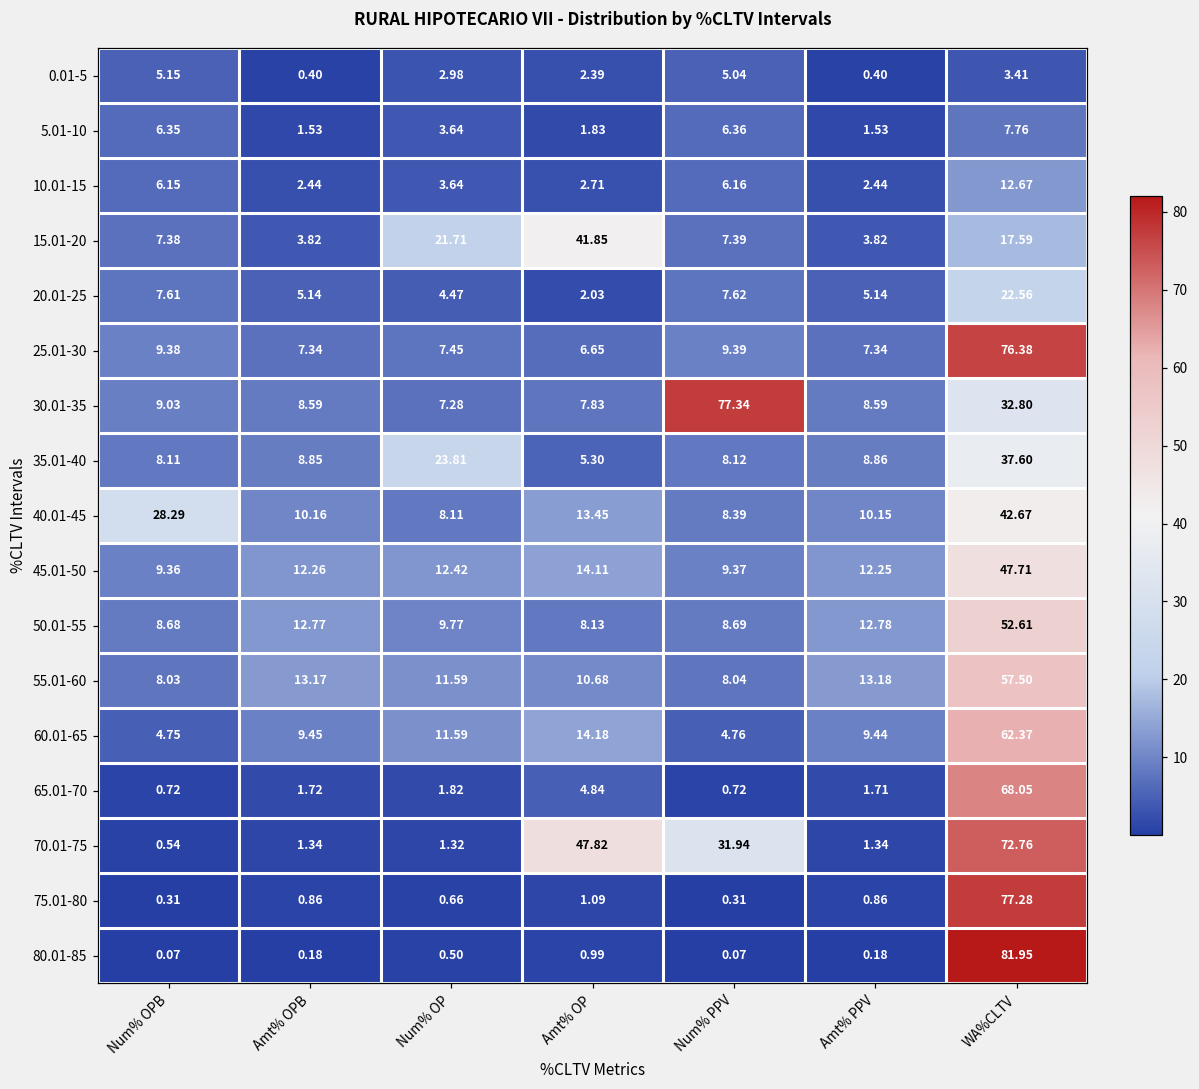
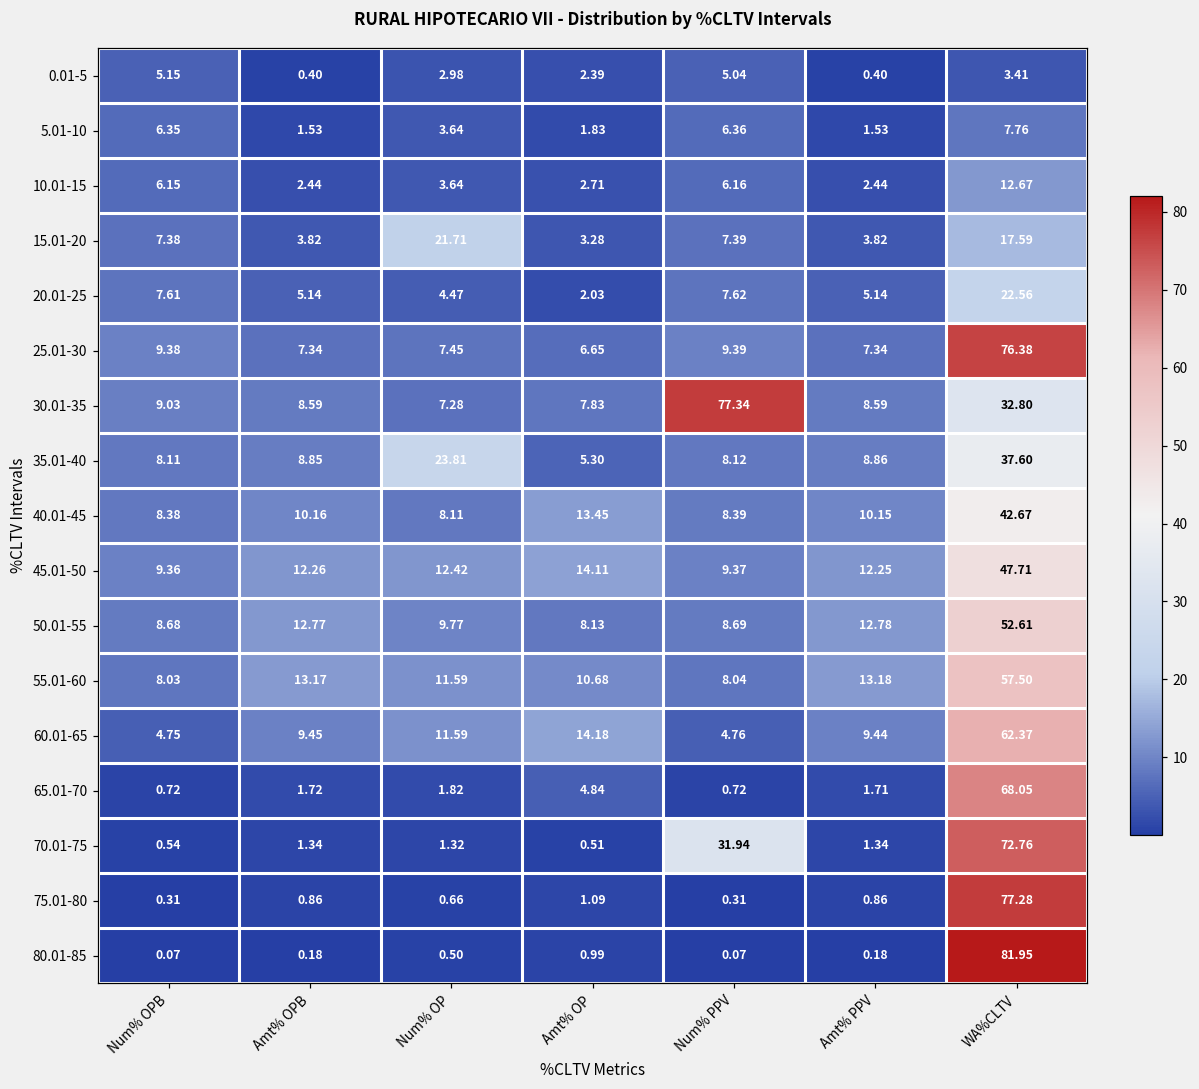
  {
    "0.01-5": {
      "Num% OPB": 5.15,
      "Amt% OPB": 0.40,
      "Num% OP": 2.98,
      "Amt% OP": 2.39,
      "Num% PPV": 5.04,
      "Amt% PPV": 0.40,
      "WA%CLTV": 3.41
    },
    "5.01-10": {
      "Num% OPB": 6.35,
      "Amt% OPB": 1.53,
      "Num% OP": 3.64,
      "Amt% OP": 1.83,
      "Num% PPV": 6.36,
      "Amt% PPV": 1.53,
      "WA%CLTV": 7.76
    },
    "10.01-15": {
      "Num% OPB": 6.15,
      "Amt% OPB": 2.44,
      "Num% OP": 3.64,
      "Amt% OP": 2.71,
      "Num% PPV": 6.16,
      "Amt% PPV": 2.44,
      "WA%CLTV": 12.67
    },
    "15.01-20": {
      "Num% OPB": 7.38,
      "Amt% OPB": 3.82,
      "Num% OP": 21.71,
-     "Amt% OP": 41.85,
+     "Amt% OP": 3.28,
      "Num% PPV": 7.39,
      "Amt% PPV": 3.82,
      "WA%CLTV": 17.59
    },
    "20.01-25": {
      "Num% OPB": 7.61,
      "Amt% OPB": 5.14,
      "Num% OP": 4.47,
      "Amt% OP": 2.03,
      "Num% PPV": 7.62,
      "Amt% PPV": 5.14,
      "WA%CLTV": 22.56
    },
    "25.01-30": {
      "Num% OPB": 9.38,
      "Amt% OPB": 7.34,
      "Num% OP": 7.45,
      "Amt% OP": 6.65,
      "Num% PPV": 9.39,
      "Amt% PPV": 7.34,
      "WA%CLTV": 76.38
    },
    "30.01-35": {
      "Num% OPB": 9.03,
      "Amt% OPB": 8.59,
      "Num% OP": 7.28,
      "Amt% OP": 7.83,
      "Num% PPV": 77.34,
      "Amt% PPV": 8.59,
      "WA%CLTV": 32.80
    },
    "35.01-40": {
      "Num% OPB": 8.11,
      "Amt% OPB": 8.85,
      "Num% OP": 23.81,
      "Amt% OP": 5.30,
      "Num% PPV": 8.12,
      "Amt% PPV": 8.86,
      "WA%CLTV": 37.60
    },
    "40.01-45": {
-     "Num% OPB": 28.29,
+     "Num% OPB": 8.38,
      "Amt% OPB": 10.16,
      "Num% OP": 8.11,
      "Amt% OP": 13.45,
      "Num% PPV": 8.39,
      "Amt% PPV": 10.15,
      "WA%CLTV": 42.67
    },
    "45.01-50": {
      "Num% OPB": 9.36,
      "Amt% OPB": 12.26,
      "Num% OP": 12.42,
      "Amt% OP": 14.11,
      "Num% PPV": 9.37,
      "Amt% PPV": 12.25,
      "WA%CLTV": 47.71
    },
    "50.01-55": {
      "Num% OPB": 8.68,
      "Amt% OPB": 12.77,
      "Num% OP": 9.77,
      "Amt% OP": 8.13,
      "Num% PPV": 8.69,
      "Amt% PPV": 12.78,
      "WA%CLTV": 52.61
    },
    "55.01-60": {
      "Num% OPB": 8.03,
      "Amt% OPB": 13.17,
      "Num% OP": 11.59,
      "Amt% OP": 10.68,
      "Num% PPV": 8.04,
      "Amt% PPV": 13.18,
      "WA%CLTV": 57.50
    },
    "60.01-65": {
      "Num% OPB": 4.75,
      "Amt% OPB": 9.45,
      "Num% OP": 11.59,
      "Amt% OP": 14.18,
      "Num% PPV": 4.76,
      "Amt% PPV": 9.44,
      "WA%CLTV": 62.37
    },
    "65.01-70": {
      "Num% OPB": 0.72,
      "Amt% OPB": 1.72,
      "Num% OP": 1.82,
      "Amt% OP": 4.84,
      "Num% PPV": 0.72,
      "Amt% PPV": 1.71,
      "WA%CLTV": 68.05
    },
    "70.01-75": {
      "Num% OPB": 0.54,
      "Amt% OPB": 1.34,
      "Num% OP": 1.32,
-     "Amt% OP": 47.82,
+     "Amt% OP": 0.51,
      "Num% PPV": 31.94,
      "Amt% PPV": 1.34,
      "WA%CLTV": 72.76
    },
    "75.01-80": {
      "Num% OPB": 0.31,
      "Amt% OPB": 0.86,
      "Num% OP": 0.66,
      "Amt% OP": 1.09,
      "Num% PPV": 0.31,
      "Amt% PPV": 0.86,
      "WA%CLTV": 77.28
    },
    "80.01-85": {
      "Num% OPB": 0.07,
      "Amt% OPB": 0.18,
      "Num% OP": 0.50,
      "Amt% OP": 0.99,
      "Num% PPV": 0.07,
      "Amt% PPV": 0.18,
      "WA%CLTV": 81.95
    }
  }
